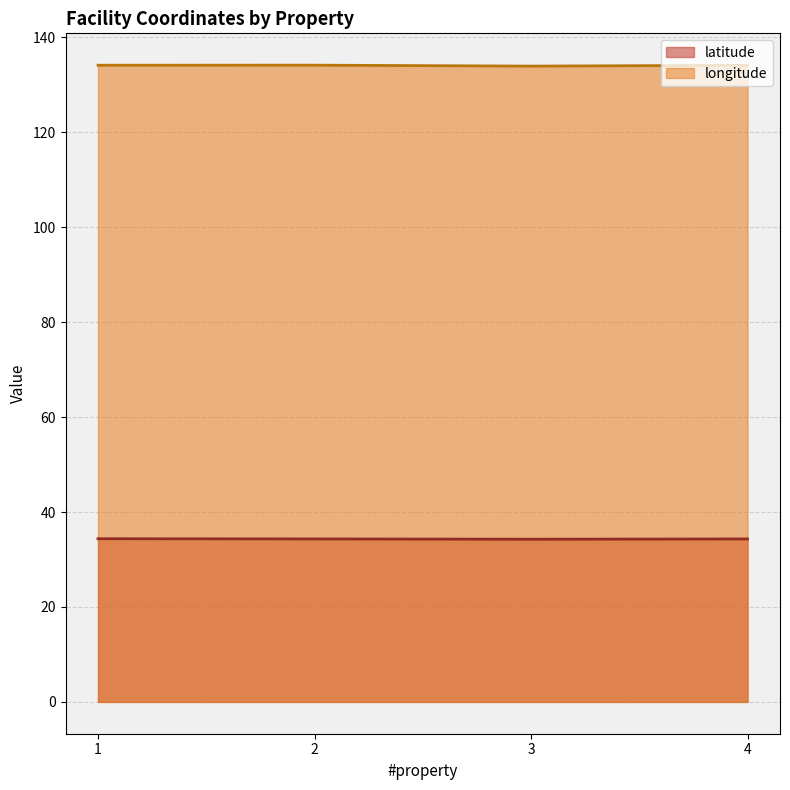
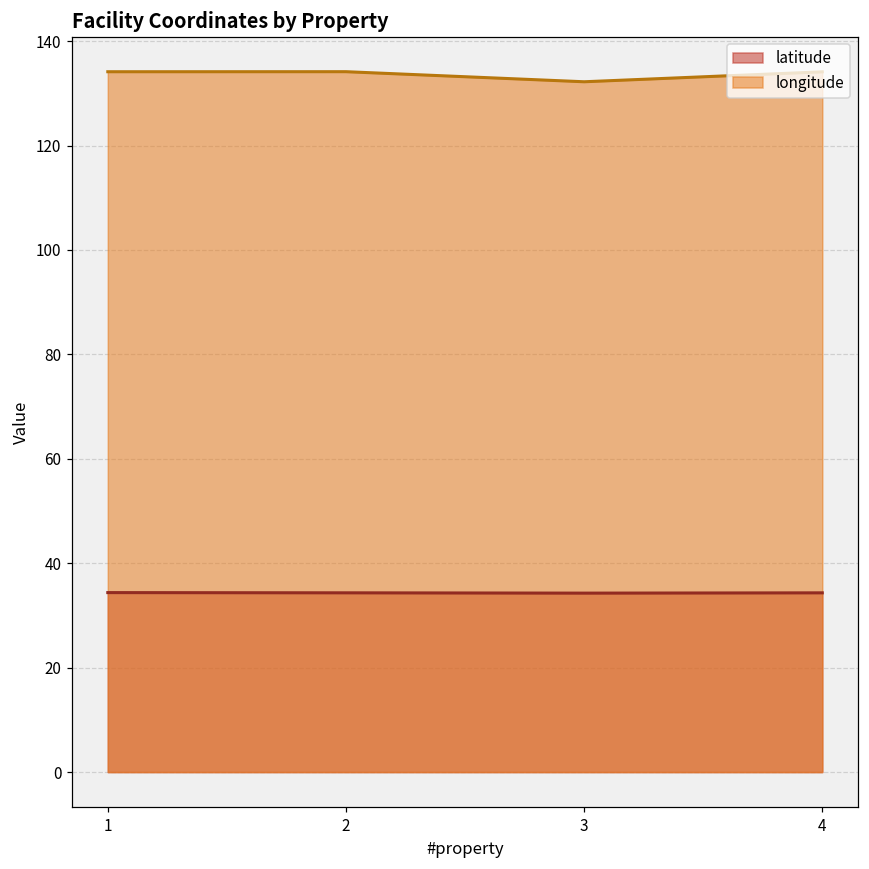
  {
    "latitude": {
      "1": 34,
      "2": 34,
      "3": 34,
      "4": 34
    },
    "longitude": {
      "1": 134,
      "2": 134,
-     "3": 134
+     "3": 132
    }
  }
